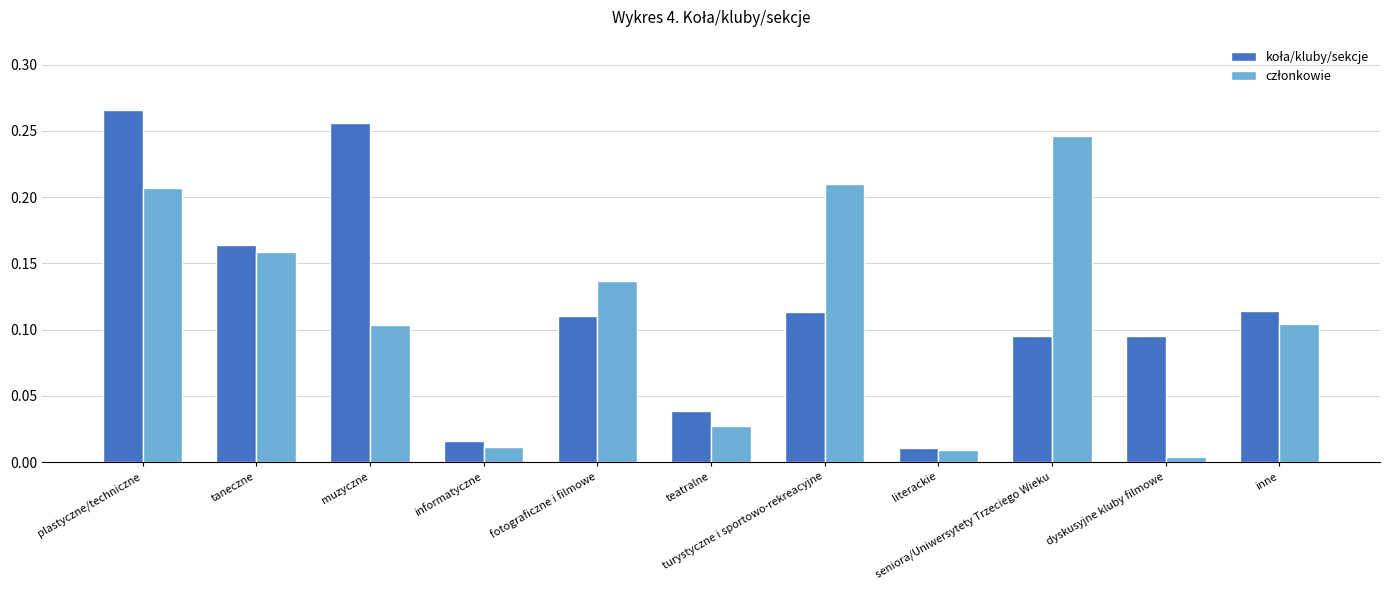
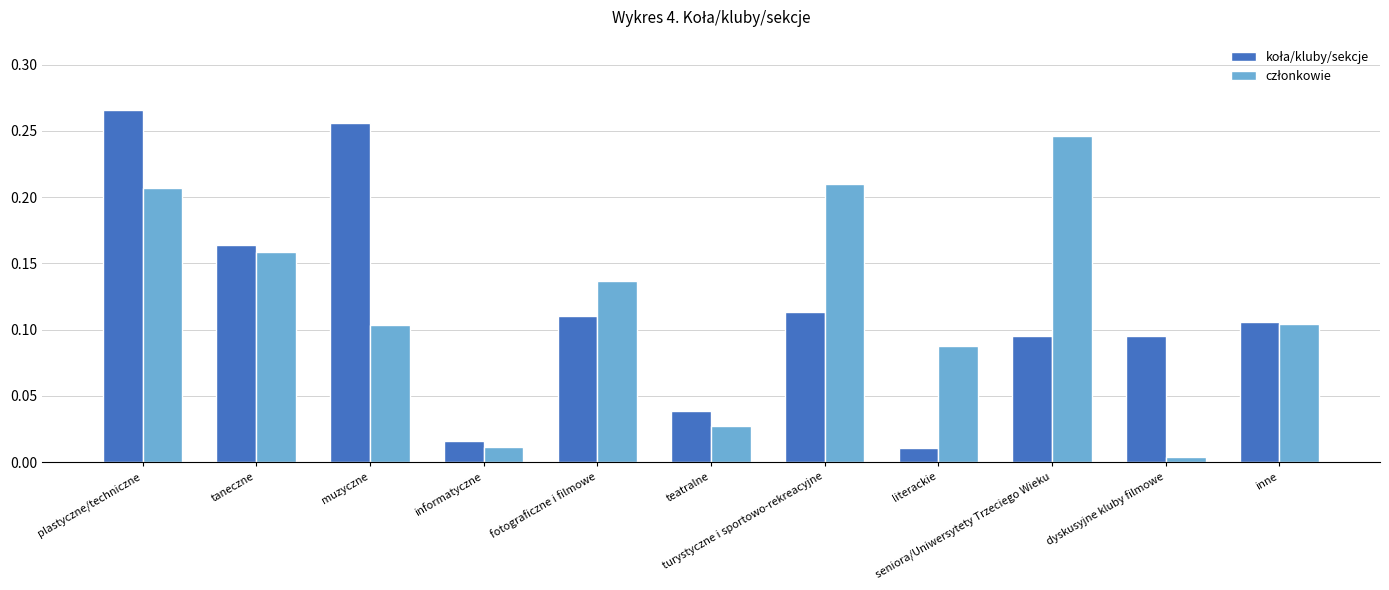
  {
    "koła/kluby/sekcje": {
      "plastyczne/techniczne": 0.266,
      "taneczne": 0.164,
      "muzyczne": 0.256,
      "informatyczne": 0.016,
      "fotograficzne i filmowe": 0.111,
      "teatralne": 0.039,
      "turystyczne i sportowo-rekreacyjne": 0.114,
      "literackie": 0.011,
      "seniora/Uniwersytety Trzeciego Wieku": 0.095,
      "dyskusyjne kluby filmowe": 0.095,
-     "inne": 0.114
+     "inne": 0.106
    },
    "członkowie": {
      "plastyczne/techniczne": 0.207,
      "taneczne": 0.158,
      "muzyczne": 0.103,
      "informatyczne": 0.012,
      "fotograficzne i filmowe": 0.137,
      "teatralne": 0.027,
      "turystyczne i sportowo-rekreacyjne": 0.210,
-     "literackie": 0.009,
+     "literackie": 0.087,
      "seniora/Uniwersytety Trzeciego Wieku": 0.246,
      "dyskusyjne kluby filmowe": 0.004,
      "inne": 0.104
    }
  }
